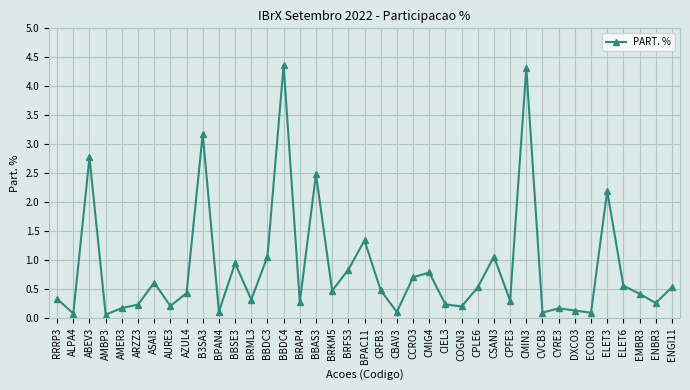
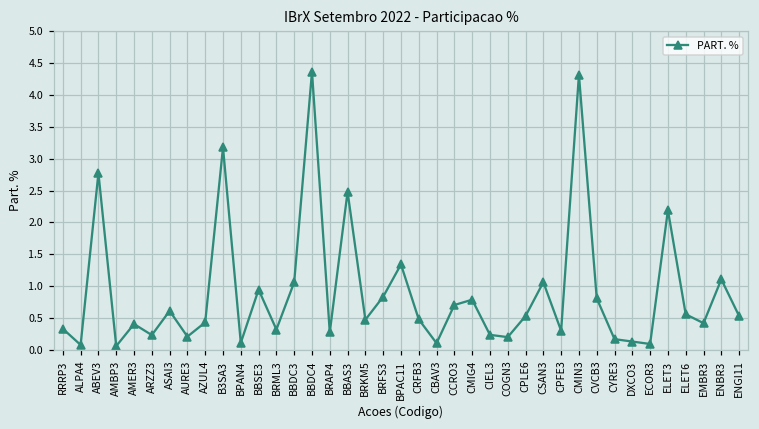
  {
    "RRRP3": 0.3,
    "ALPA4": 0.1,
    "ABEV3": 2.8,
    "AMBP3": 0.1,
-   "AMER3": 0.2,
+   "AMER3": 0.4,
    "ARZZ3": 0.2,
    "ASAI3": 0.6,
    "AURE3": 0.2,
    "AZUL4": 0.4,
    "B3SA3": 3.2,
    "BPAN4": 0.1,
    "BBSE3": 0.9,
    "BRML3": 0.3,
    "BBDC3": 1.1,
    "BBDC4": 4.4,
    "BRAP4": 0.3,
    "BBAS3": 2.5,
    "BRKM5": 0.5,
    "BRFS3": 0.8,
    "BPAC11": 1.3,
    "CRFB3": 0.5,
    "CBAV3": 0.1,
    "CCRO3": 0.7,
    "CMIG4": 0.8,
    "CIEL3": 0.2,
    "COGN3": 0.2,
    "CPLE6": 0.5,
    "CSAN3": 1.1,
    "CPFE3": 0.3,
    "CMIN3": 4.3,
-   "CVCB3": 0.1,
+   "CVCB3": 0.8,
    "CYRE3": 0.2,
    "DXCO3": 0.1,
    "ECOR3": 0.1,
    "ELET3": 2.2,
    "ELET6": 0.6,
    "EMBR3": 0.4,
-   "ENBR3": 0.3,
+   "ENBR3": 1.1,
    "ENGI11": 0.5
  }
